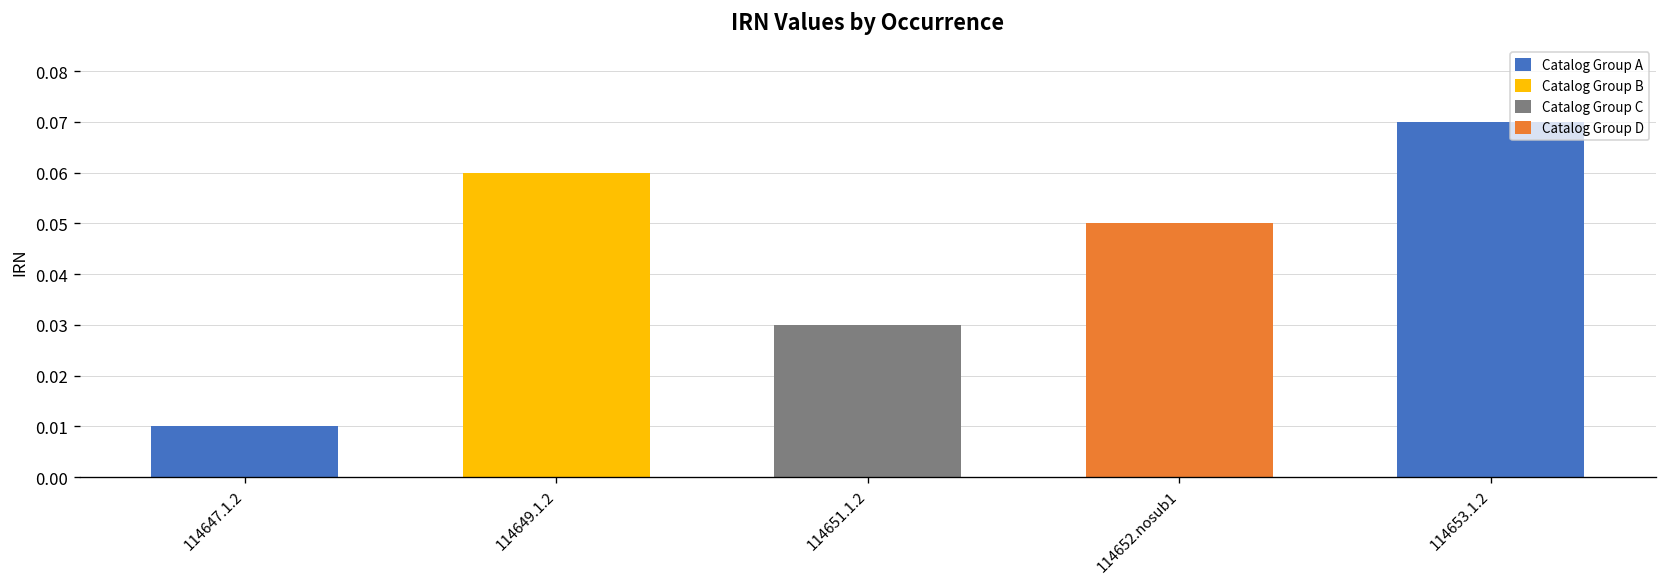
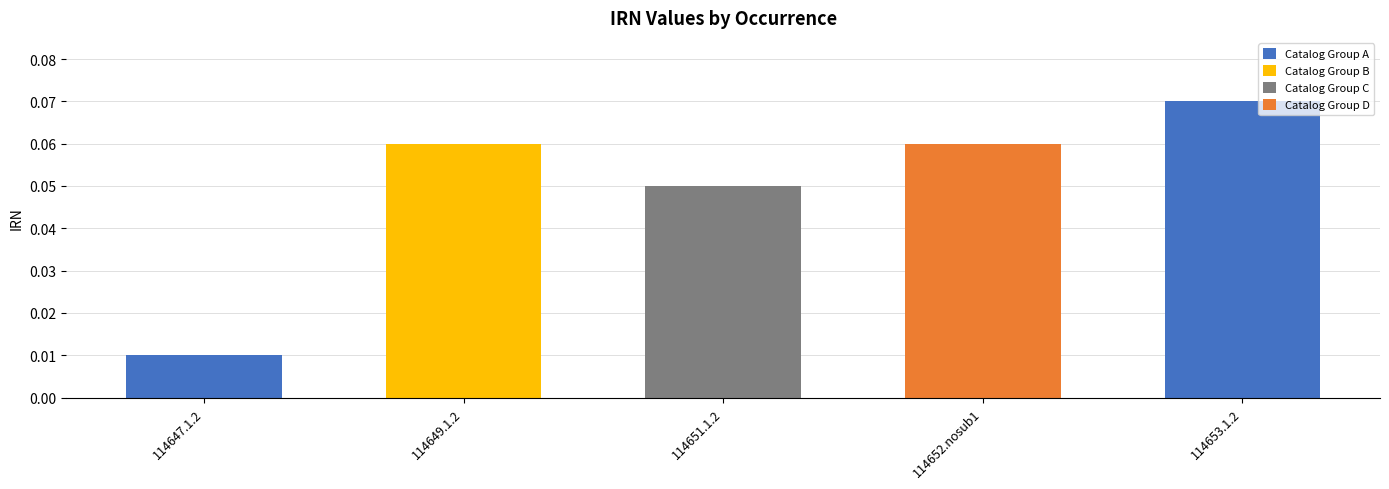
  {
    "114647.1.2": 0.010,
    "114649.1.2": 0.060,
-   "114651.1.2": 0.030,
-   "114652.nosub1": 0.050,
+   "114651.1.2": 0.050,
+   "114652.nosub1": 0.060,
    "114653.1.2": 0.070
  }
